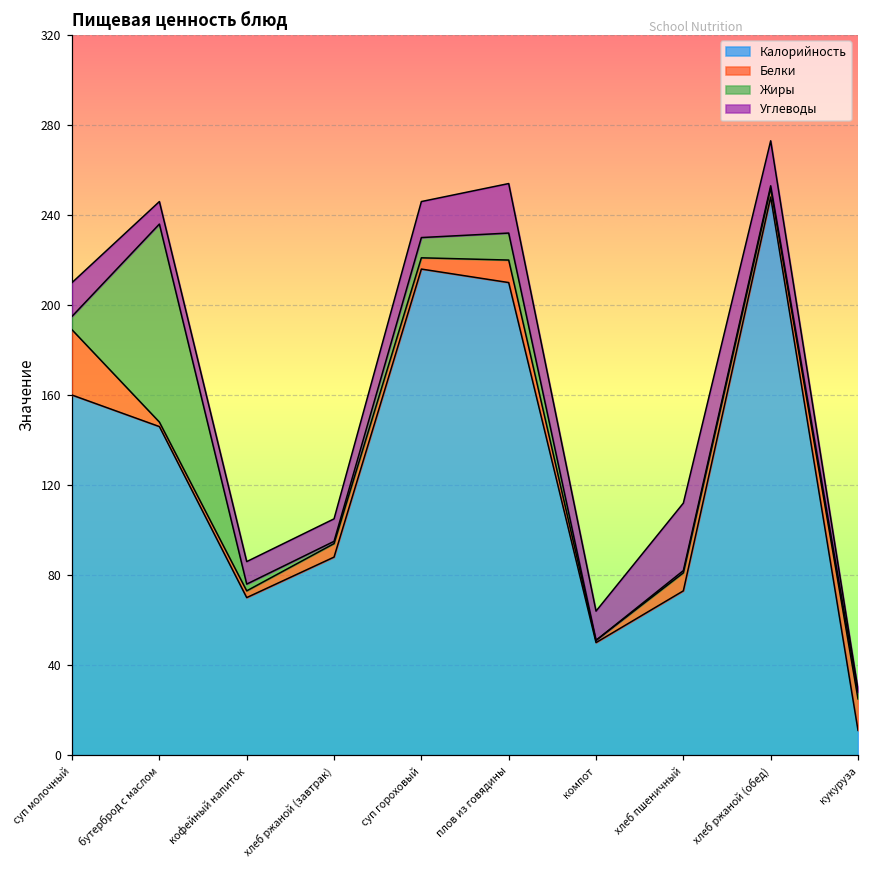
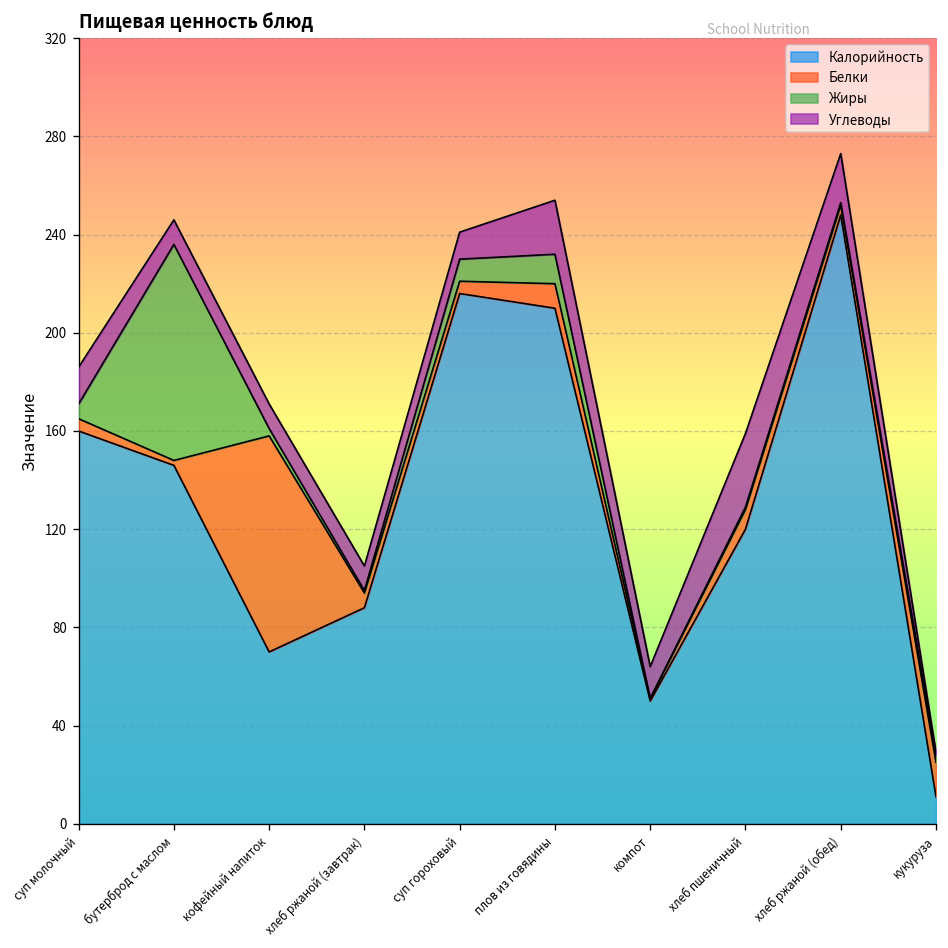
  {
    "Калорийность": {
      "суп молочный": 160,
      "бутерброд с маслом": 146,
      "кофейный напиток": 70,
      "хлеб ржаной (завтрак)": 88,
      "суп гороховый": 216,
      "плов из говядины": 210,
-     "хлеб пшеничный": 73,
+     "хлеб пшеничный": 120,
      "хлеб ржаной (обед)": 248,
      "кукуруза": 11
    },
    "Белки": {
-     "суп молочный": 29,
+     "суп молочный": 5,
      "бутерброд с маслом": 2,
-     "кофейный напиток": 3,
+     "кофейный напиток": 88,
      "суп гороховый": 5,
      "плов из говядины": 10,
      "кукуруза": 14
    },
    "Жиры": {
      "суп молочный": 6,
      "бутерброд с маслом": 88,
      "кофейный напиток": 3,
      "суп гороховый": 9,
      "плов из говядины": 12
    },
    "Углеводы": {
      "суп молочный": 15,
      "бутерброд с маслом": 10,
      "кофейный напиток": 10,
      "хлеб ржаной (завтрак)": 10,
-     "суп гороховый": 16,
+     "суп гороховый": 11,
      "плов из говядины": 22,
      "компот": 13,
      "хлеб пшеничный": 30,
      "хлеб ржаной (обед)": 20
    }
  }
